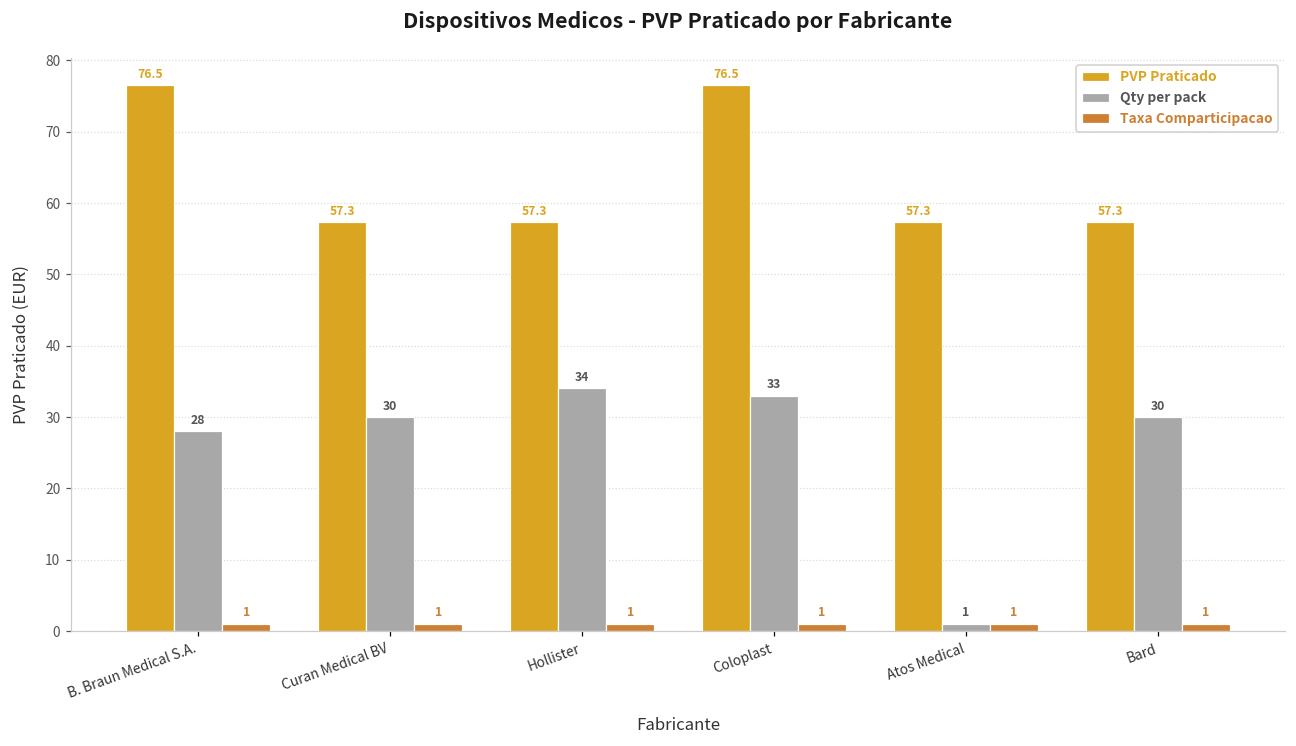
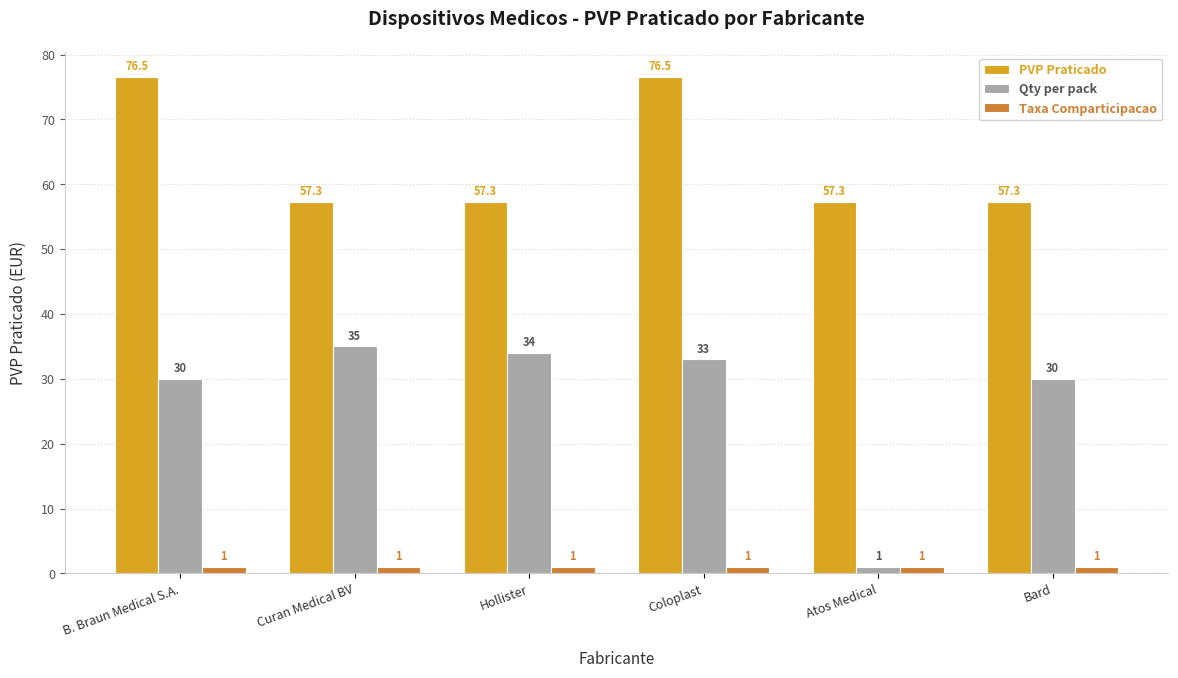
  {
    "Qty per pack": {
-     "B. Braun Medical S.A.": 28,
-     "Curan Medical BV": 30,
+     "B. Braun Medical S.A.": 30,
+     "Curan Medical BV": 35,
      "Hollister": 34,
      "Coloplast": 33,
      "Atos Medical": 1,
      "Bard": 30
    }
  }
